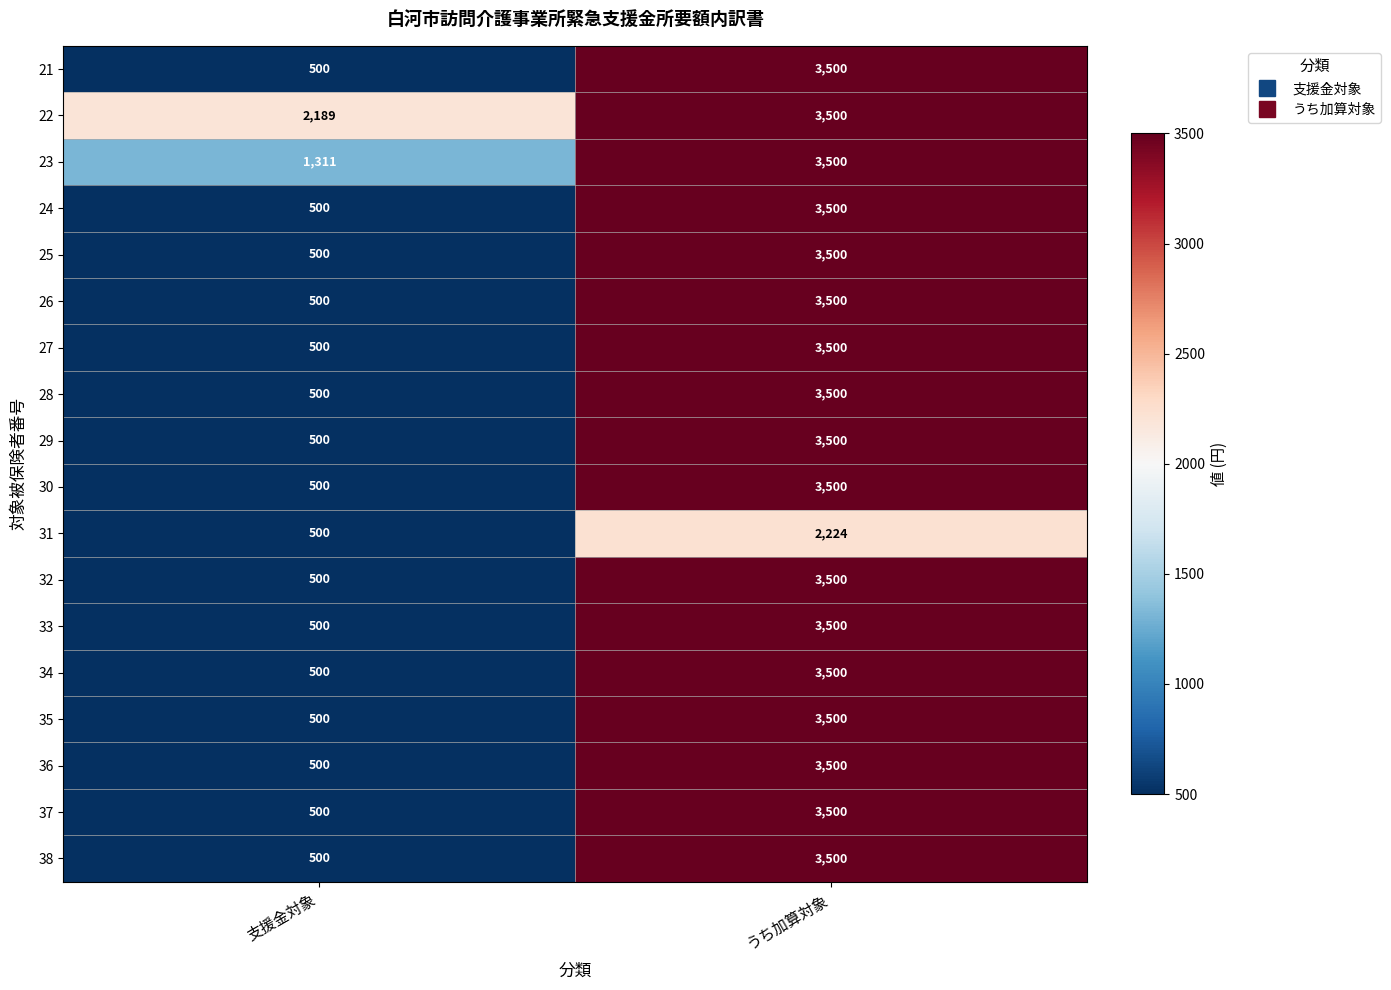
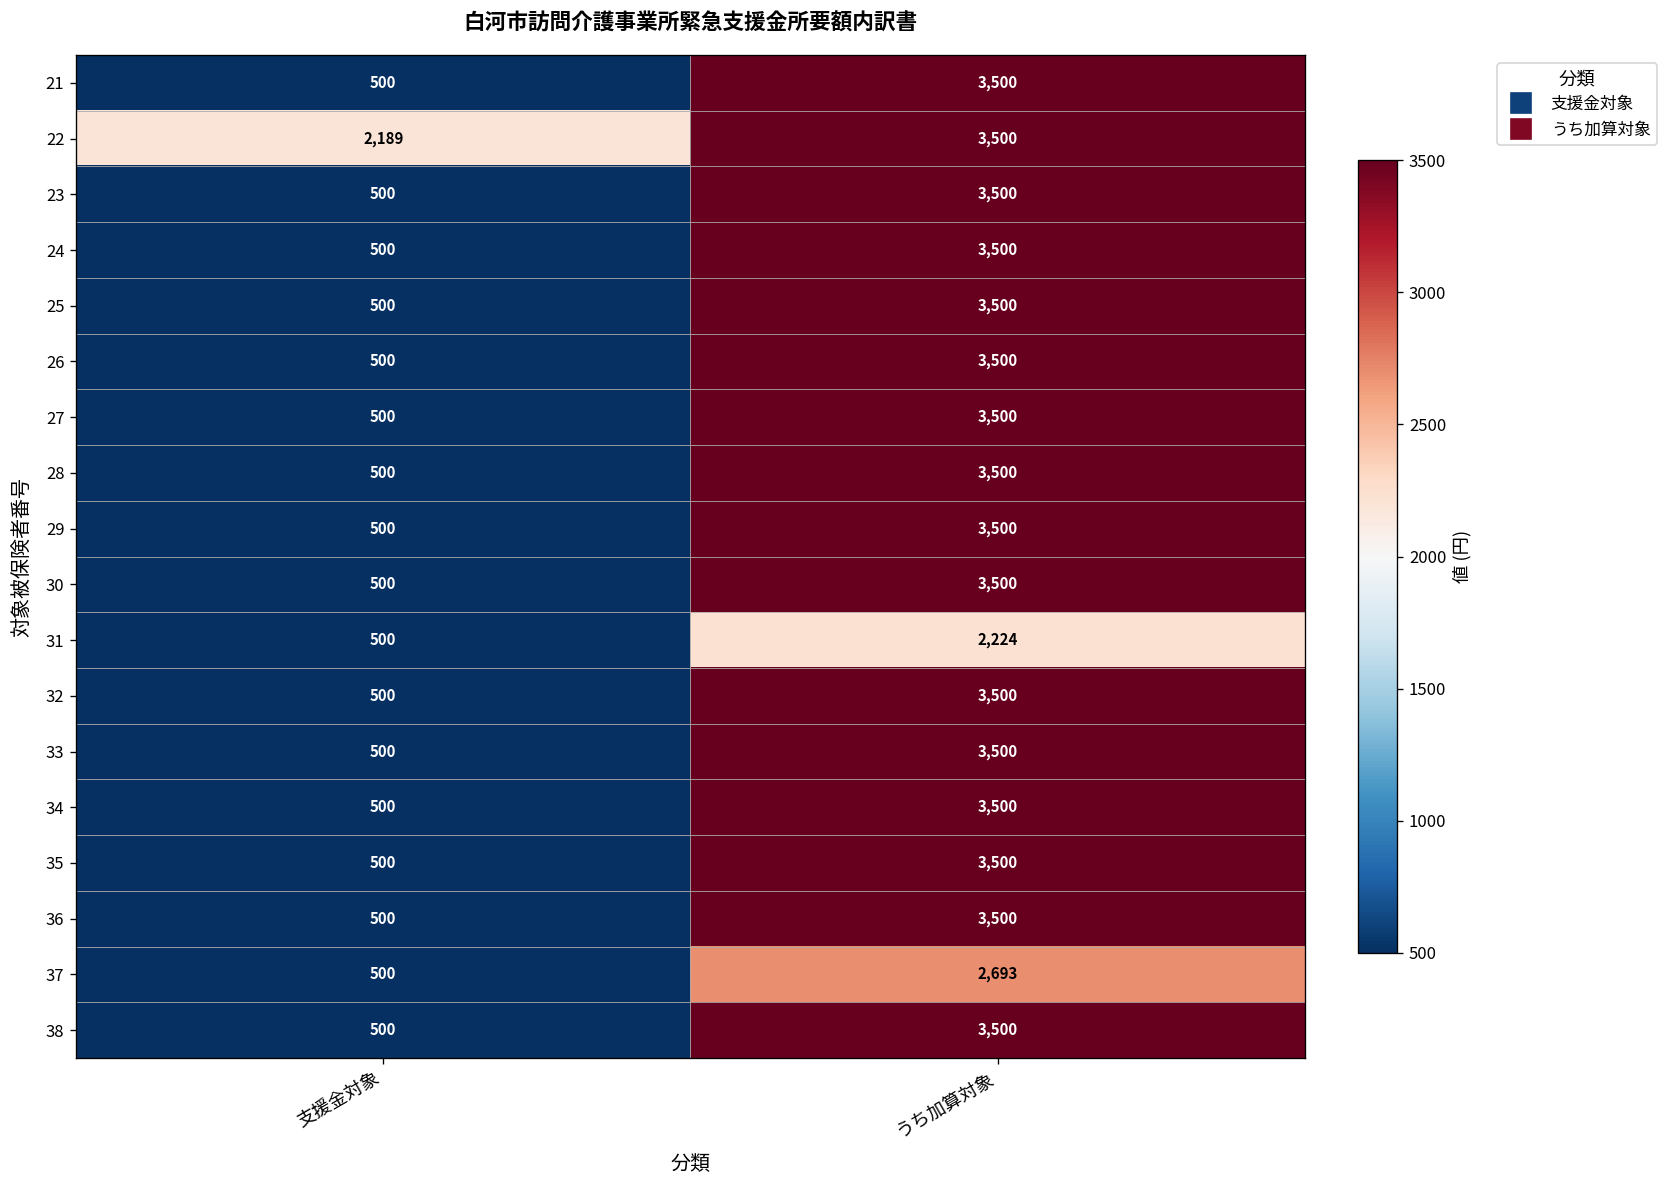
  {
    "21": {
      "支援金対象": "500",
      "うち加算対象": "3,500"
    },
    "22": {
      "支援金対象": "2,189",
      "うち加算対象": "3,500"
    },
    "23": {
-     "支援金対象": "1,311",
+     "支援金対象": "500",
      "うち加算対象": "3,500"
    },
    "24": {
      "支援金対象": "500",
      "うち加算対象": "3,500"
    },
    "25": {
      "支援金対象": "500",
      "うち加算対象": "3,500"
    },
    "26": {
      "支援金対象": "500",
      "うち加算対象": "3,500"
    },
    "27": {
      "支援金対象": "500",
      "うち加算対象": "3,500"
    },
    "28": {
      "支援金対象": "500",
      "うち加算対象": "3,500"
    },
    "29": {
      "支援金対象": "500",
      "うち加算対象": "3,500"
    },
    "30": {
      "支援金対象": "500",
      "うち加算対象": "3,500"
    },
    "31": {
      "支援金対象": "500",
      "うち加算対象": "2,224"
    },
    "32": {
      "支援金対象": "500",
      "うち加算対象": "3,500"
    },
    "33": {
      "支援金対象": "500",
      "うち加算対象": "3,500"
    },
    "34": {
      "支援金対象": "500",
      "うち加算対象": "3,500"
    },
    "35": {
      "支援金対象": "500",
      "うち加算対象": "3,500"
    },
    "36": {
      "支援金対象": "500",
      "うち加算対象": "3,500"
    },
    "37": {
      "支援金対象": "500",
-     "うち加算対象": "3,500"
+     "うち加算対象": "2,693"
    },
    "38": {
      "支援金対象": "500",
      "うち加算対象": "3,500"
    }
  }
